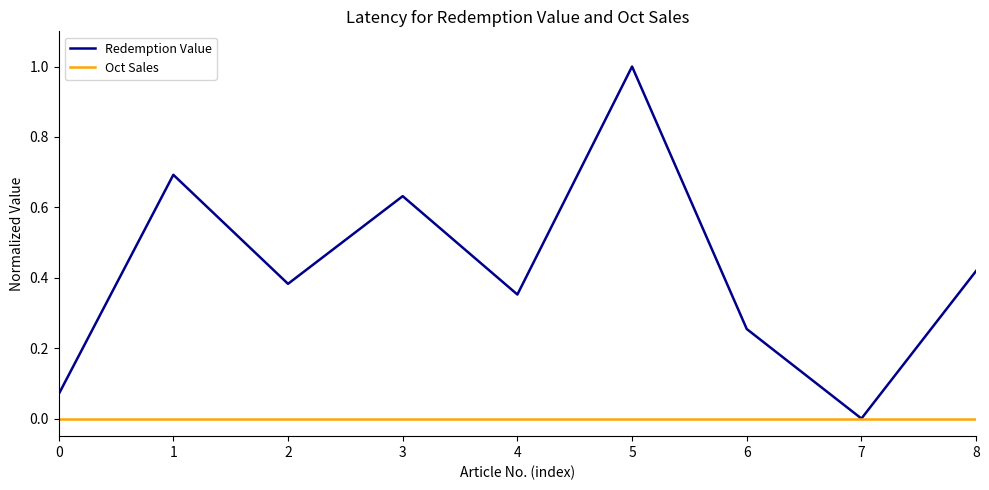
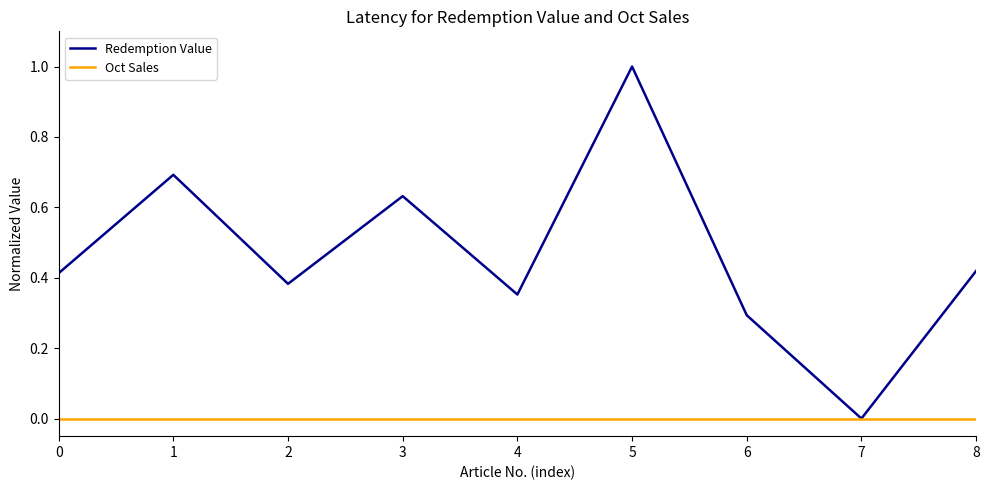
  {
    "Redemption Value": {
-     "0": 0.07,
+     "0": 0.41,
      "1": 0.69,
      "2": 0.38,
      "3": 0.63,
      "4": 0.35,
      "5": 1.00,
-     "6": 0.25,
+     "6": 0.29,
      "8": 0.42
    },
    "Oct Sales": {
      "0": 0.00,
      "1": 0.00,
      "2": 0.00,
      "3": 0.00,
      "4": 0.00,
      "5": 0.00,
      "6": 0.00,
      "8": 0.00
    }
  }
